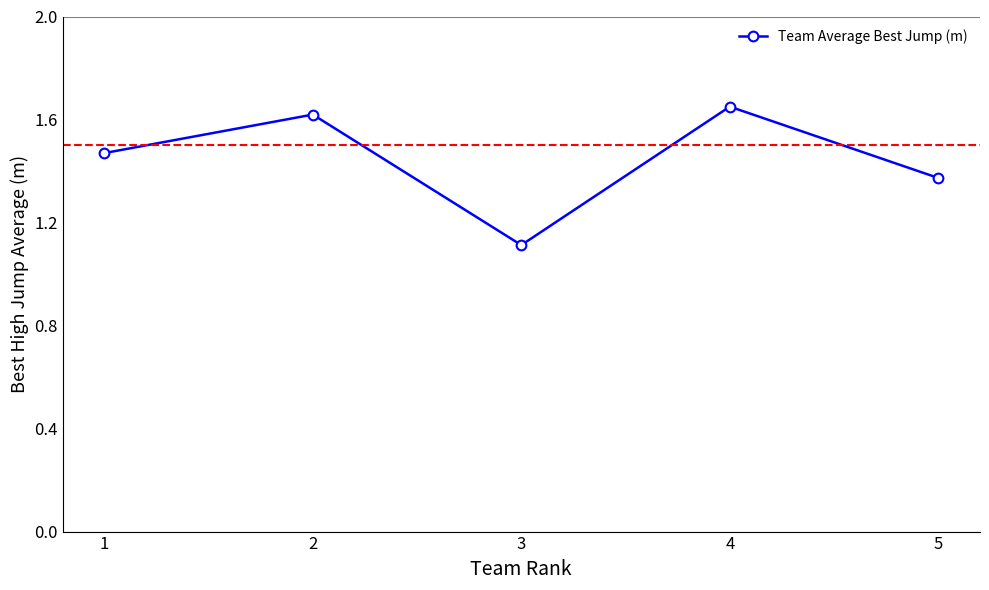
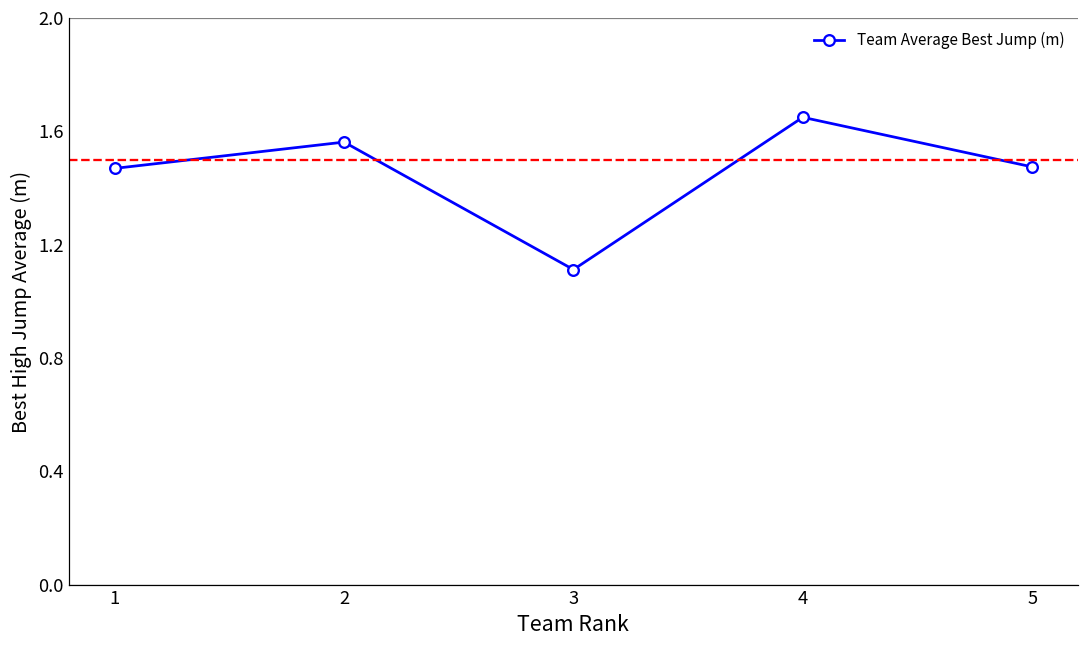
  {
    "1": 1.47,
-   "2": 1.62,
+   "2": 1.56,
    "3": 1.11,
    "4": 1.65,
-   "5": 1.37
+   "5": 1.48
  }
